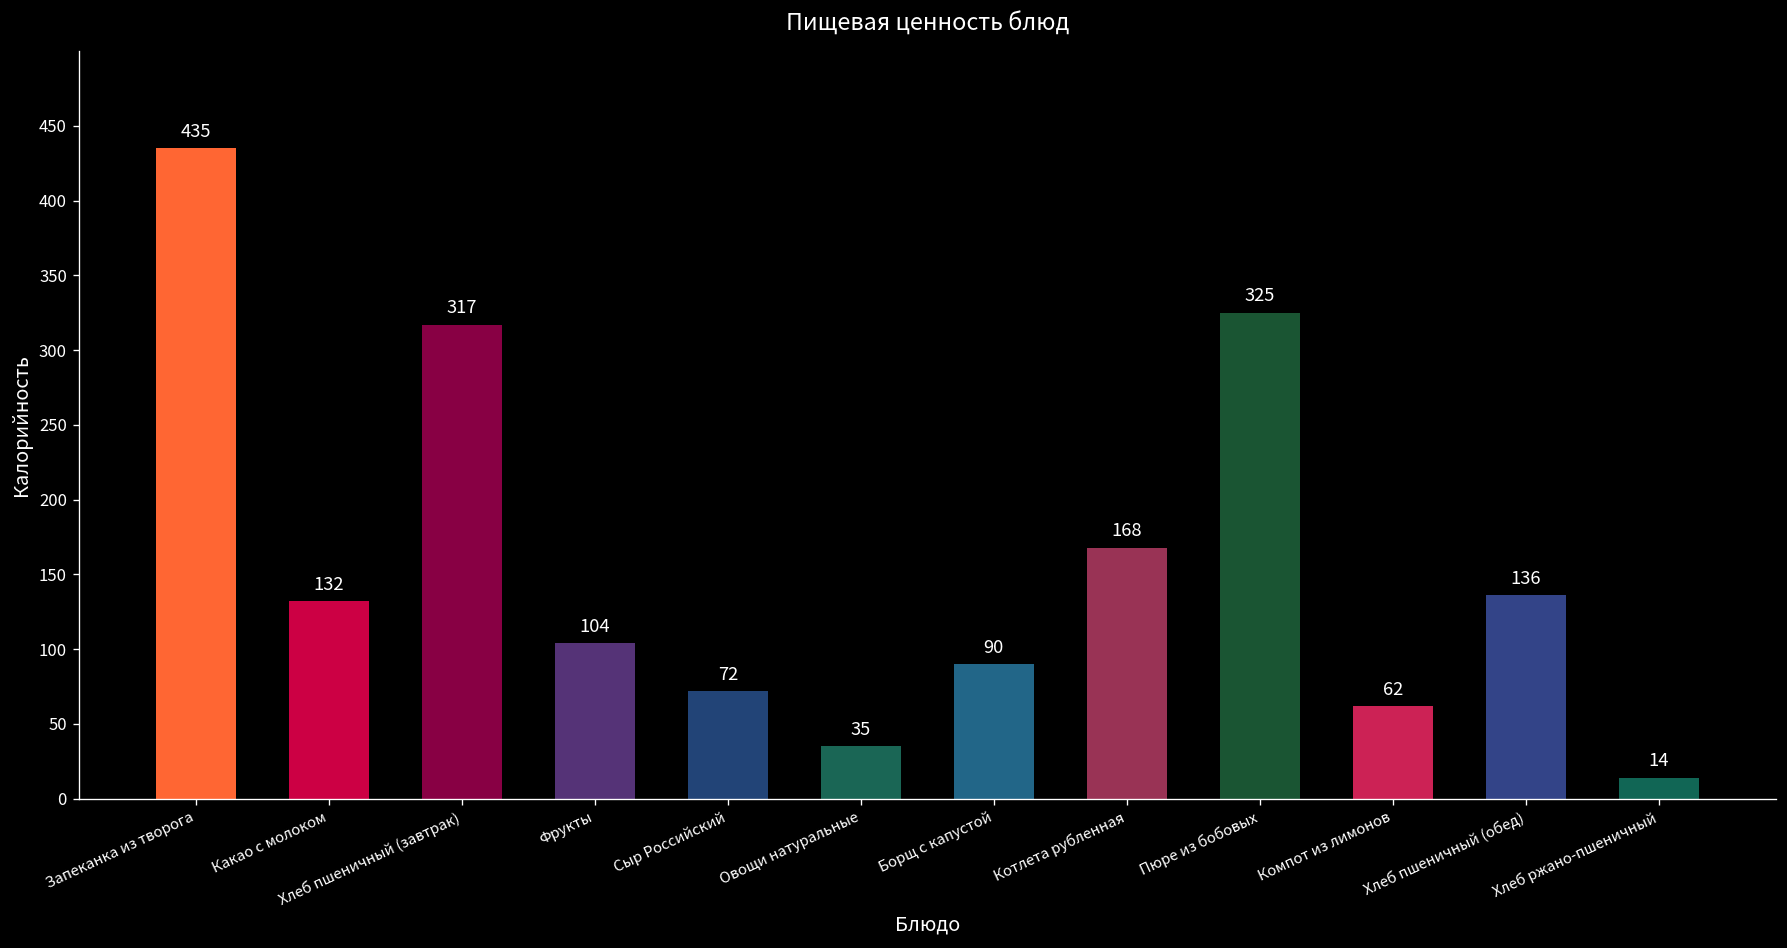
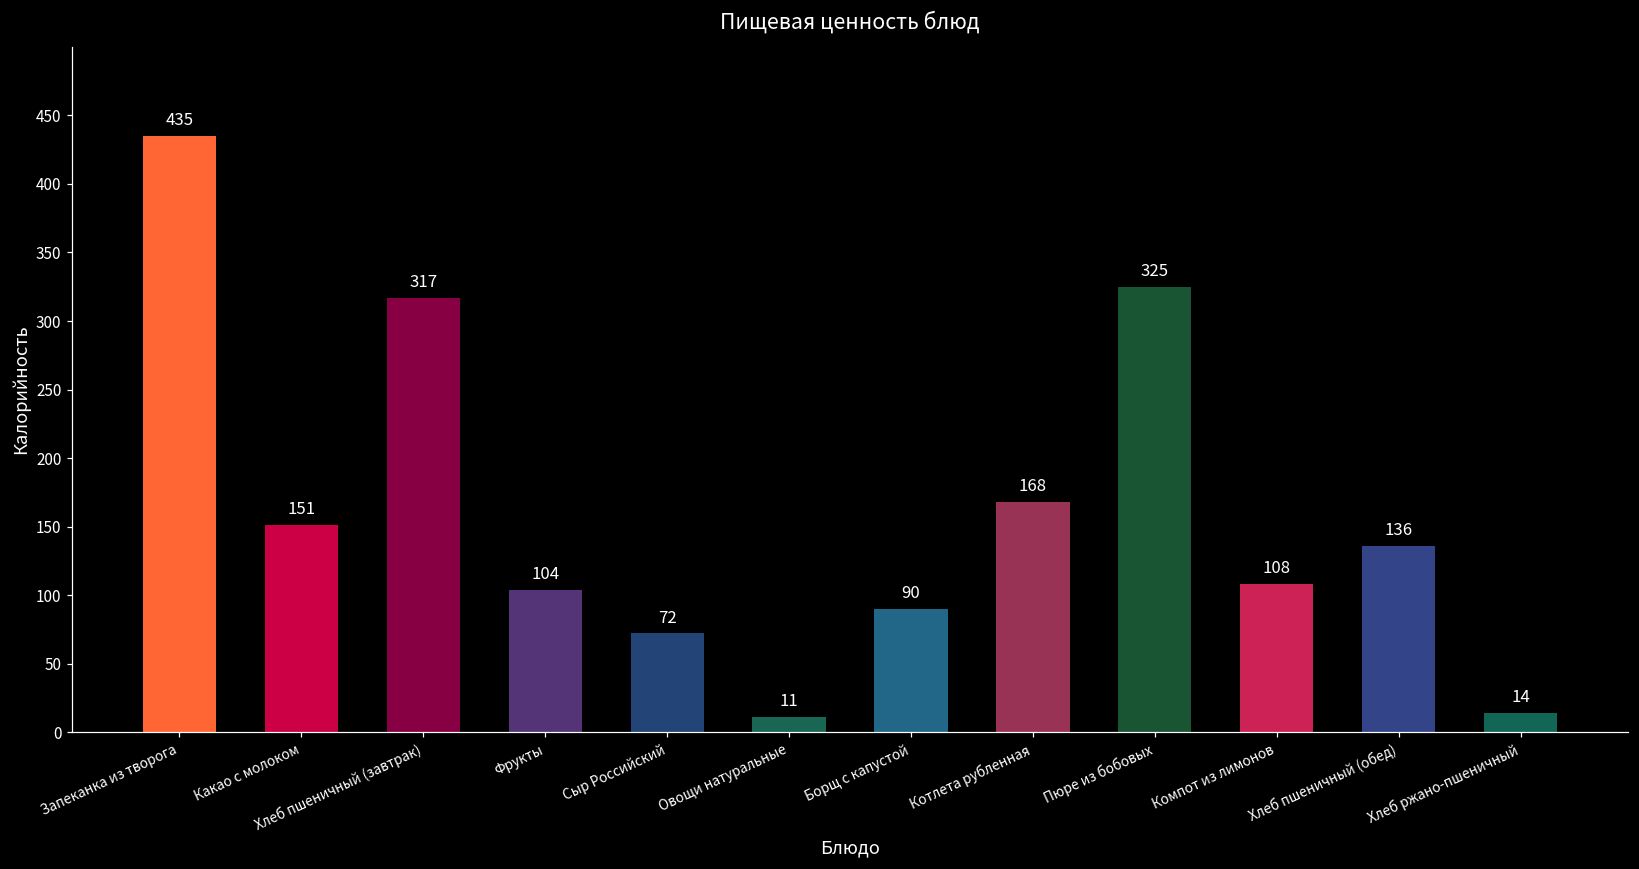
  {
    "Запеканка из творога": 435,
-   "Какао с молоком": 132,
+   "Какао с молоком": 151,
    "Хлеб пшеничный (завтрак)": 317,
    "Фрукты": 104,
    "Сыр Российский": 72,
-   "Овощи натуральные": 35,
+   "Овощи натуральные": 11,
    "Борщ с капустой": 90,
    "Котлета рубленная": 168,
    "Пюре из бобовых": 325,
-   "Компот из лимонов": 62,
+   "Компот из лимонов": 108,
    "Хлеб пшеничный (обед)": 136,
    "Хлеб ржано-пшеничный": 14
  }
